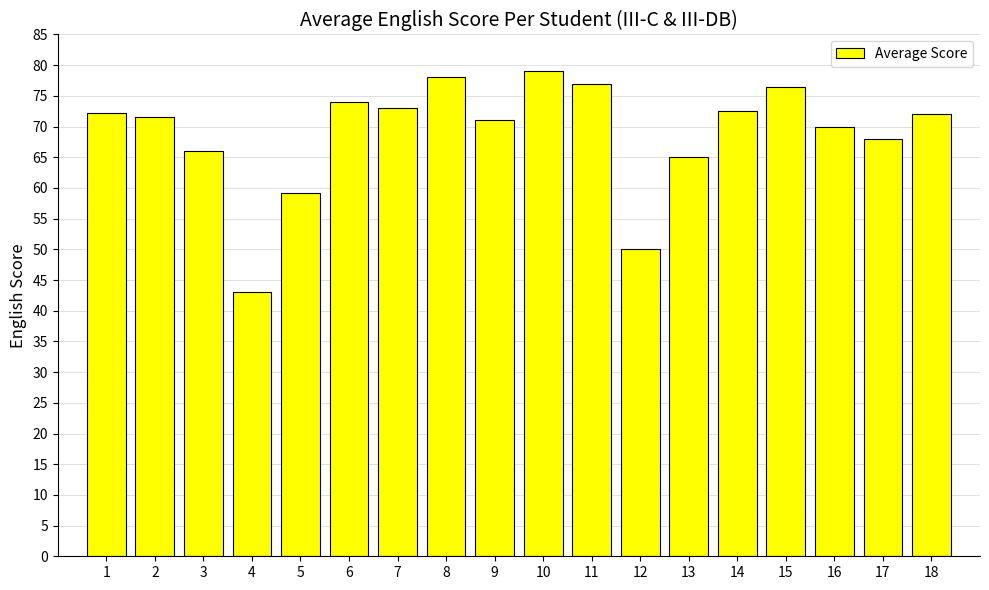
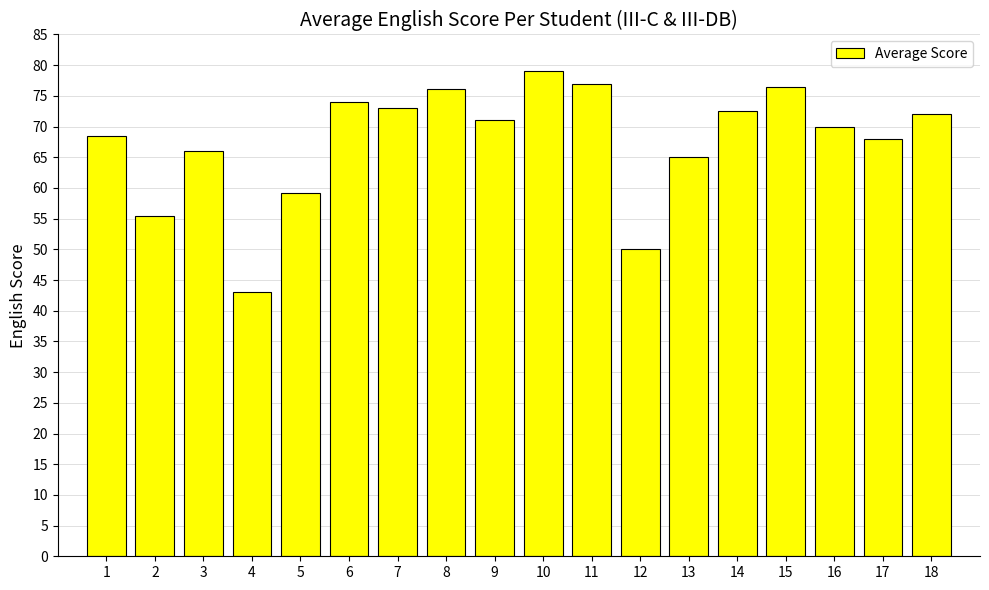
  {
-   "1": 72,
-   "2": 72,
+   "1": 69,
+   "2": 55,
    "3": 66,
    "4": 43,
    "5": 59,
    "6": 74,
    "7": 73,
-   "8": 78,
+   "8": 76,
    "9": 71,
    "10": 79,
    "11": 77,
    "12": 50,
    "13": 65,
    "14": 73,
    "15": 76,
    "16": 70,
    "17": 68,
    "18": 72
  }
